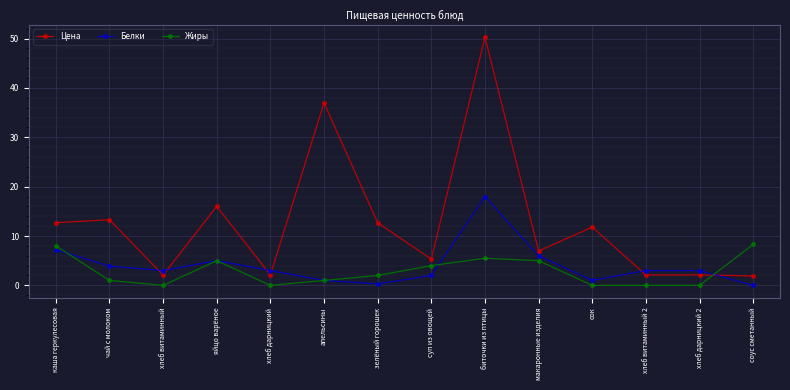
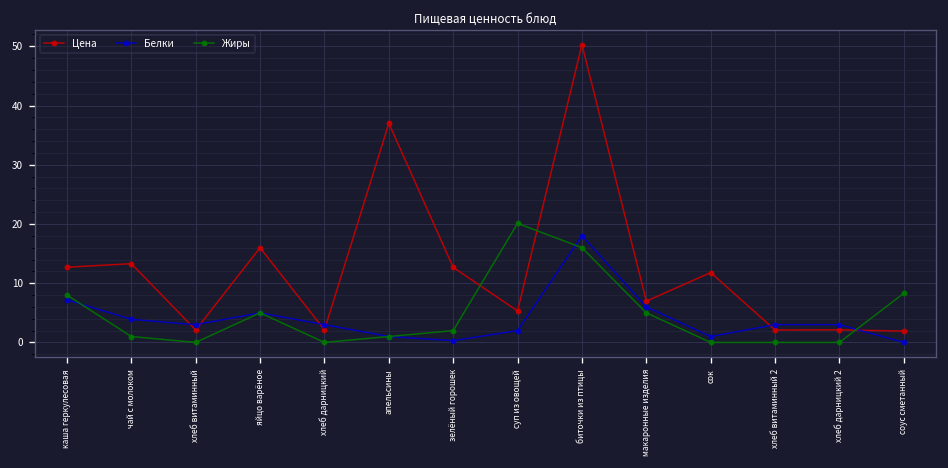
  {
    "Цена": {
      "каша геркулесовая": 13,
      "чай с молоком": 13,
      "хлеб витаминный": 2,
      "яйцо варёное": 16,
      "хлеб дарницкий": 2,
      "апельсины": 37,
      "зелёный горошек": 13,
      "суп из овощей": 5,
      "биточки из птицы": 50,
      "макаронные изделия": 7,
      "сок": 12,
      "хлеб витаминный 2": 2,
      "хлеб дарницкий 2": 2,
      "соус сметанный": 2
    },
    "Белки": {
      "каша геркулесовая": 7,
      "чай с молоком": 4,
      "хлеб витаминный": 3,
      "хлеб дарницкий": 3,
      "зелёный горошек": 0,
      "суп из овощей": 2,
      "биточки из птицы": 18,
      "макаронные изделия": 6,
      "сок": 1,
      "хлеб витаминный 2": 3,
      "хлеб дарницкий 2": 3,
      "соус сметанный": 0
    },
    "Жиры": {
      "каша геркулесовая": 8,
      "чай с молоком": 1,
      "хлеб витаминный": 0,
      "хлеб дарницкий": 0,
      "зелёный горошек": 2,
-     "суп из овощей": 4,
-     "биточки из птицы": 6,
+     "суп из овощей": 20,
+     "биточки из птицы": 16,
      "макаронные изделия": 5,
      "сок": 0,
      "хлеб витаминный 2": 0,
      "хлеб дарницкий 2": 0,
      "соус сметанный": 8
    }
  }
